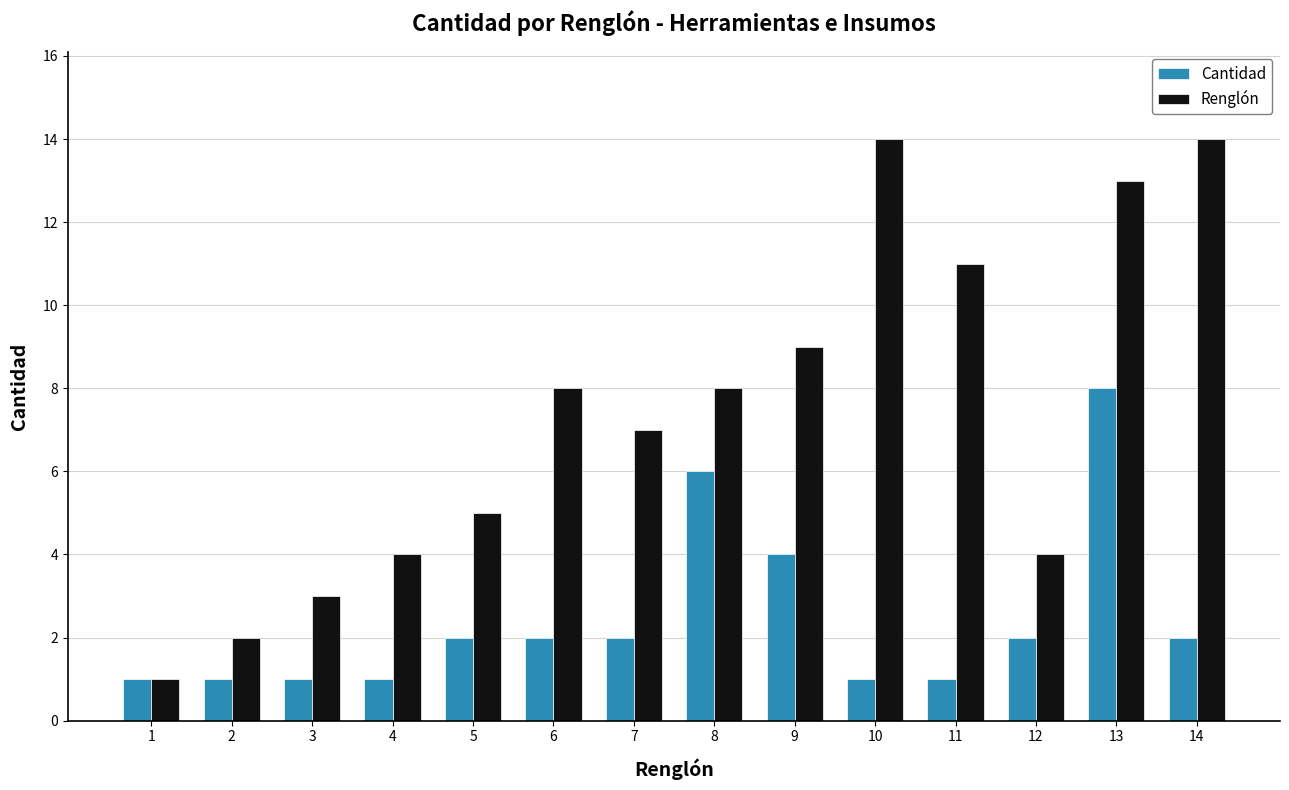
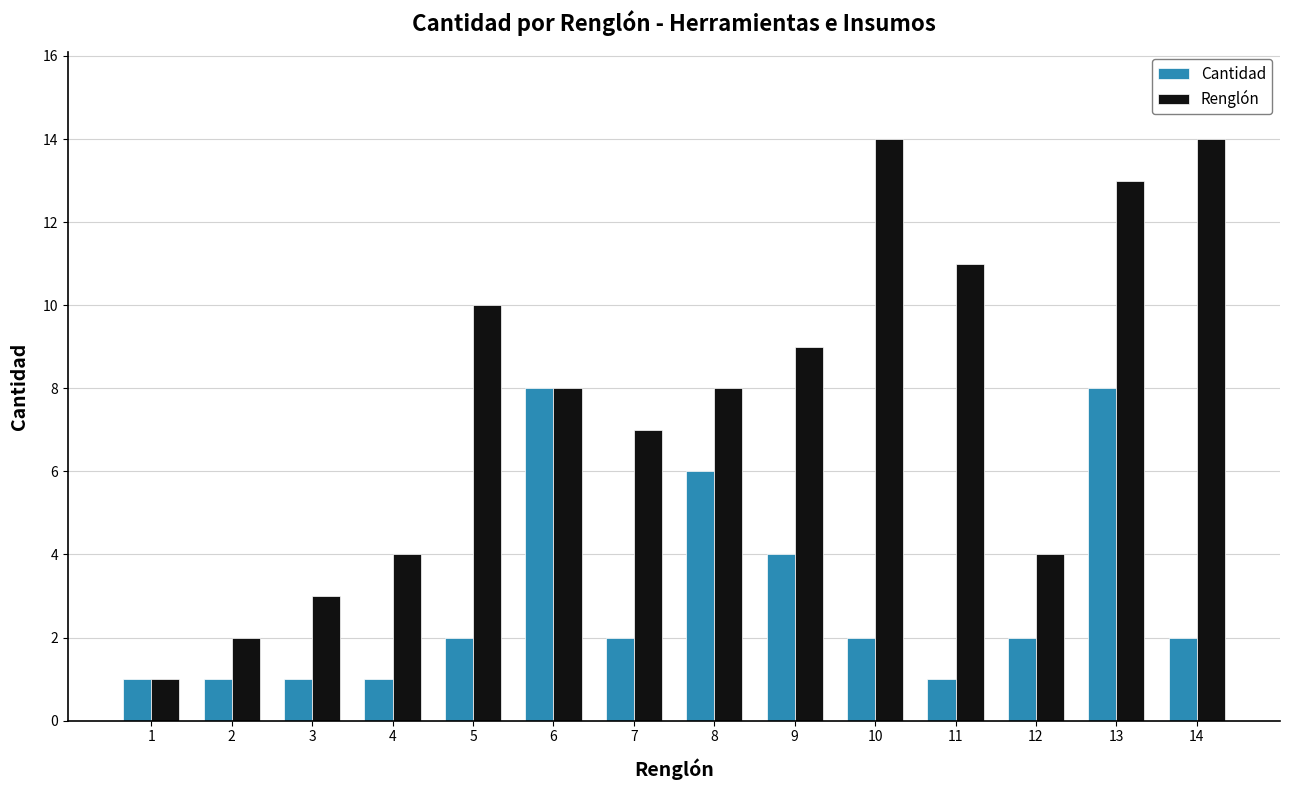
  {
    "Cantidad": {
      "1": 1,
      "2": 1,
      "3": 1,
      "4": 1,
      "5": 2,
-     "6": 2,
+     "6": 8,
      "7": 2,
      "8": 6,
      "9": 4,
-     "10": 1,
+     "10": 2,
      "11": 1,
      "12": 2,
      "13": 8,
      "14": 2
    },
    "Renglón": {
      "1": 1,
      "2": 2,
      "3": 3,
      "4": 4,
-     "5": 5,
+     "5": 10,
      "6": 8,
      "7": 7,
      "8": 8,
      "9": 9,
      "10": 14,
      "11": 11,
      "12": 4,
      "13": 13,
      "14": 14
    }
  }
